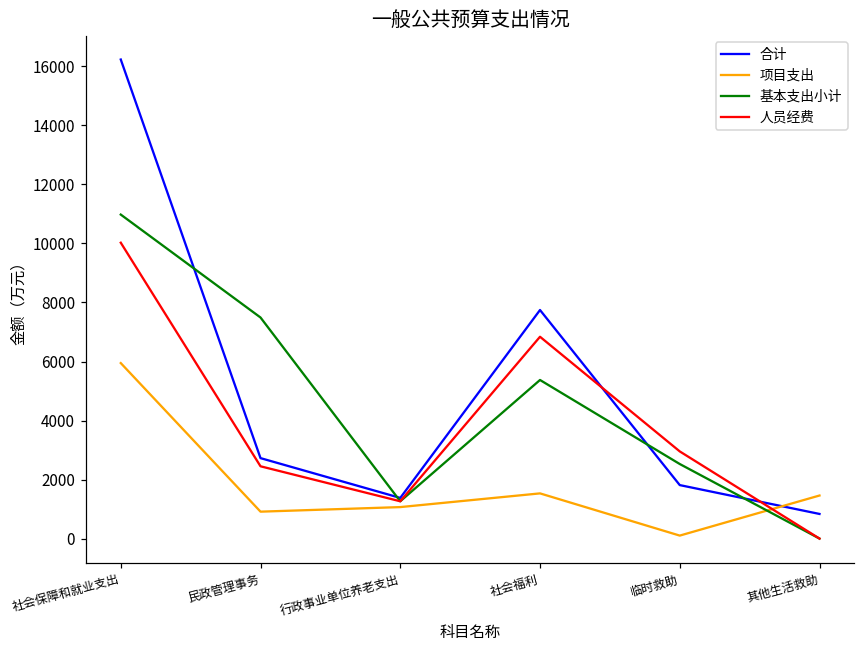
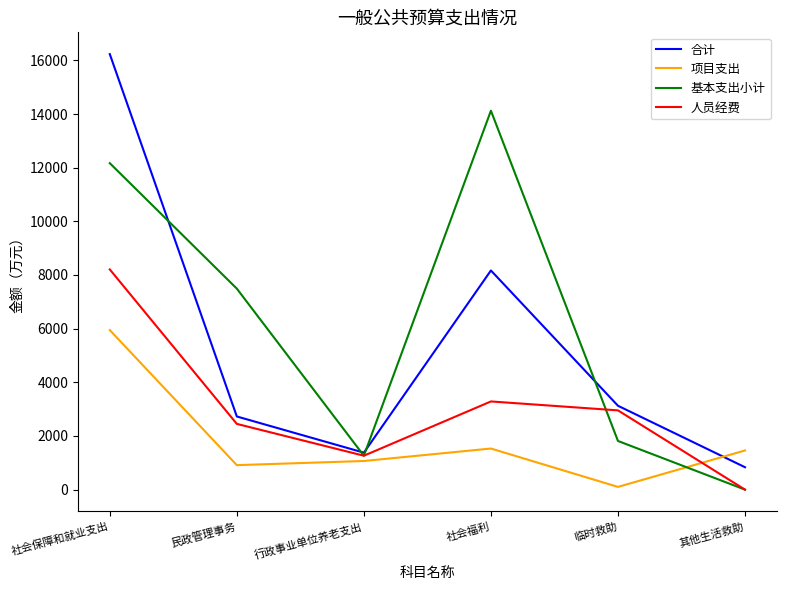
  {
    "合计": {
      "社会保障和就业支出": 16200,
      "民政管理事务": 2700,
      "行政事业单位养老支出": 1400,
-     "社会福利": 7700,
-     "临时救助": 1800,
+     "社会福利": 8200,
+     "临时救助": 3100,
      "其他生活救助": 800
    },
    "项目支出": {
      "社会保障和就业支出": 5900,
      "民政管理事务": 900,
      "行政事业单位养老支出": 1100,
      "社会福利": 1500,
      "临时救助": 100,
      "其他生活救助": 1500
    },
    "基本支出小计": {
-     "社会保障和就业支出": 11000,
+     "社会保障和就业支出": 12200,
      "民政管理事务": 7500,
-     "社会福利": 5400,
-     "临时救助": 2500
+     "社会福利": 14100,
+     "临时救助": 1800
    },
    "人员经费": {
-     "社会保障和就业支出": 10000,
+     "社会保障和就业支出": 8200,
      "民政管理事务": 2400,
-     "社会福利": 6800,
+     "社会福利": 3300,
      "临时救助": 3000
    }
  }
